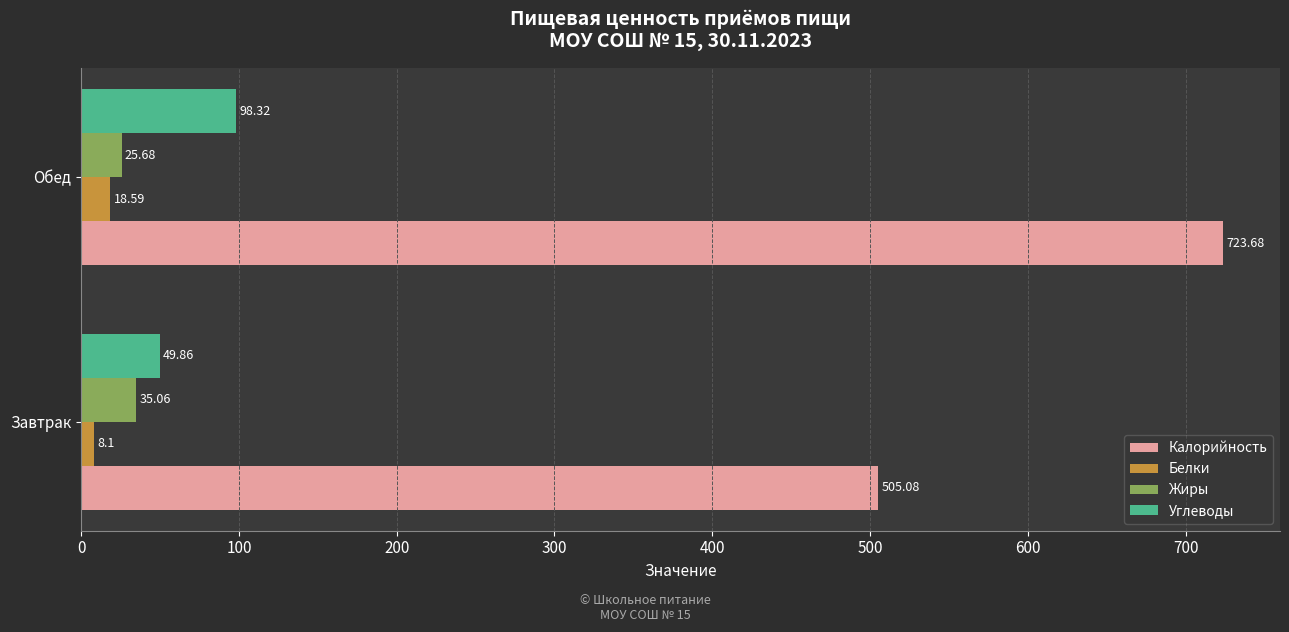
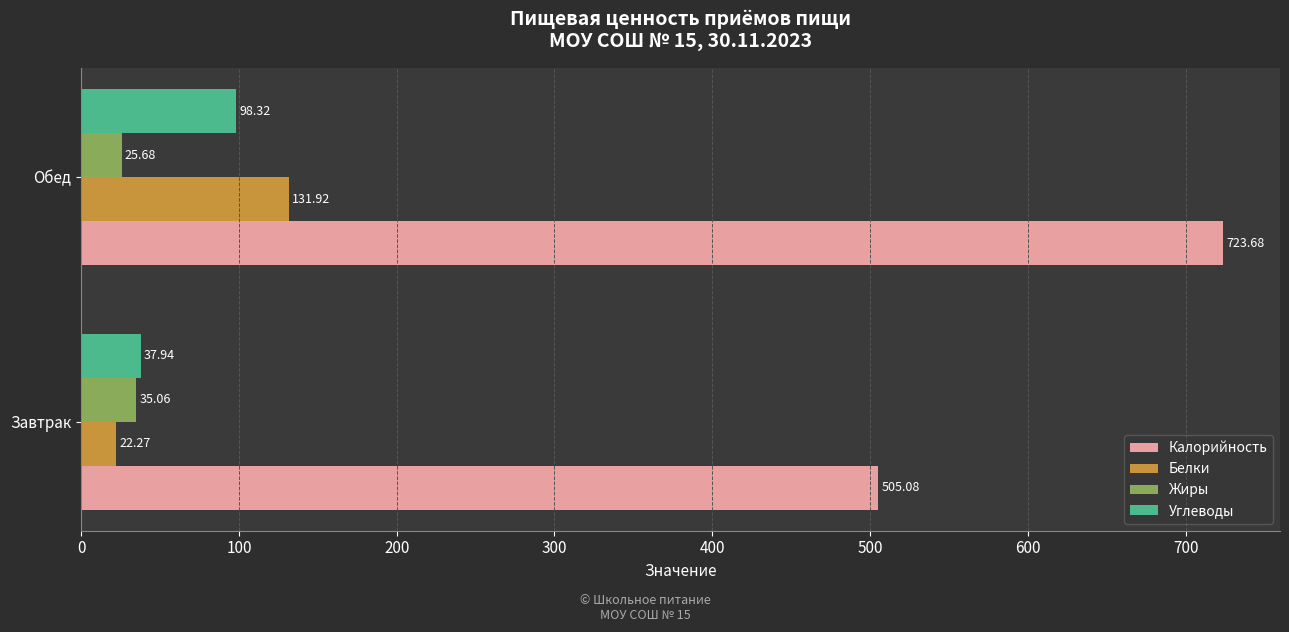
  {
    "Калорийность": {
      "Обед": 723.68,
      "Завтрак": 505.08
    },
    "Белки": {
-     "Обед": 18.59,
-     "Завтрак": 8.1
+     "Обед": 131.92,
+     "Завтрак": 22.27
    },
    "Жиры": {
      "Обед": 25.68,
      "Завтрак": 35.06
    },
    "Углеводы": {
      "Обед": 98.32,
-     "Завтрак": 49.86
+     "Завтрак": 37.94
    }
  }
